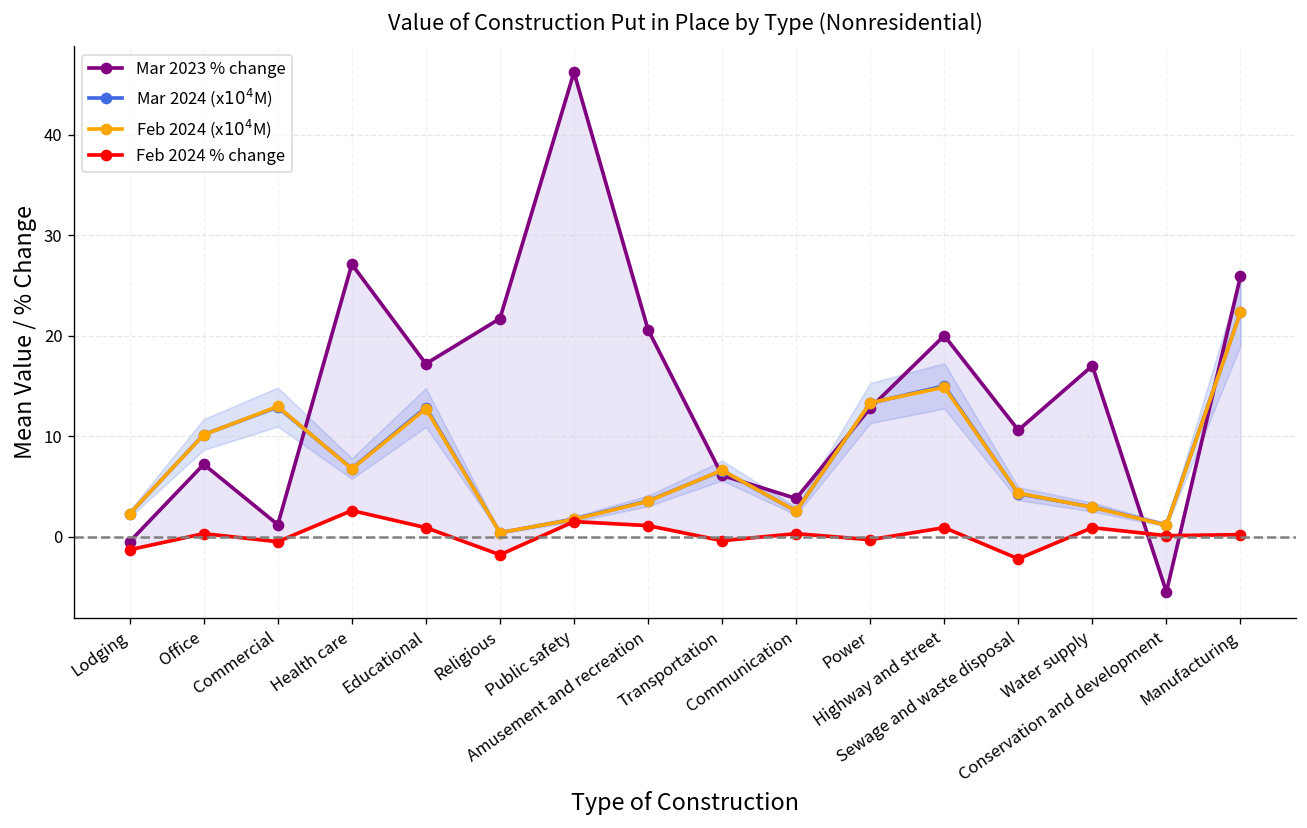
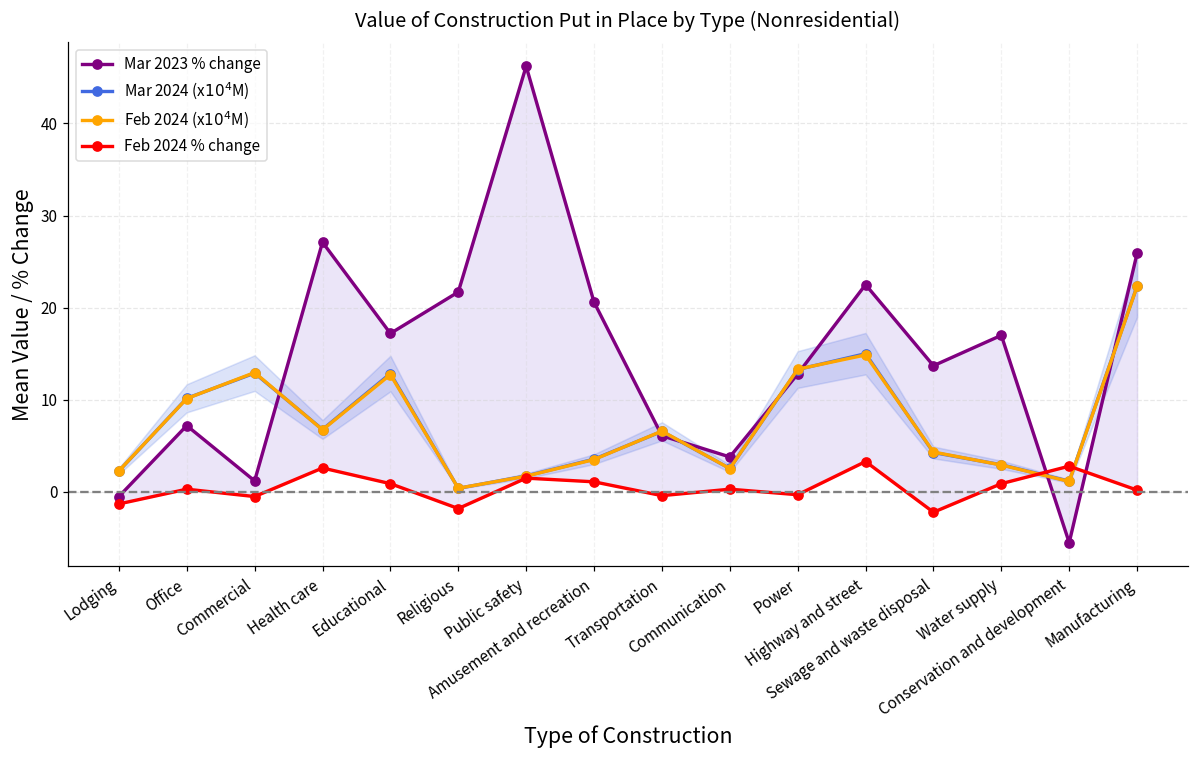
  {
    "Mar 2023 % change": {
-     "Highway and street": 20,
-     "Sewage and waste disposal": 11,
+     "Highway and street": 23,
+     "Sewage and waste disposal": 14,
      "Conservation and development": -6
    },
    "Feb 2024 % change": {
      "Lodging": -1,
      "Office": 0,
      "Commercial": -1,
      "Health care": 3,
      "Educational": 1,
      "Religious": -2,
      "Amusement and recreation": 1,
      "Transportation": 0,
      "Communication": 0,
      "Power": 0,
-     "Highway and street": 1,
+     "Highway and street": 3,
      "Sewage and waste disposal": -2,
      "Water supply": 1,
-     "Conservation and development": 0,
+     "Conservation and development": 3,
      "Manufacturing": 0
    }
  }
